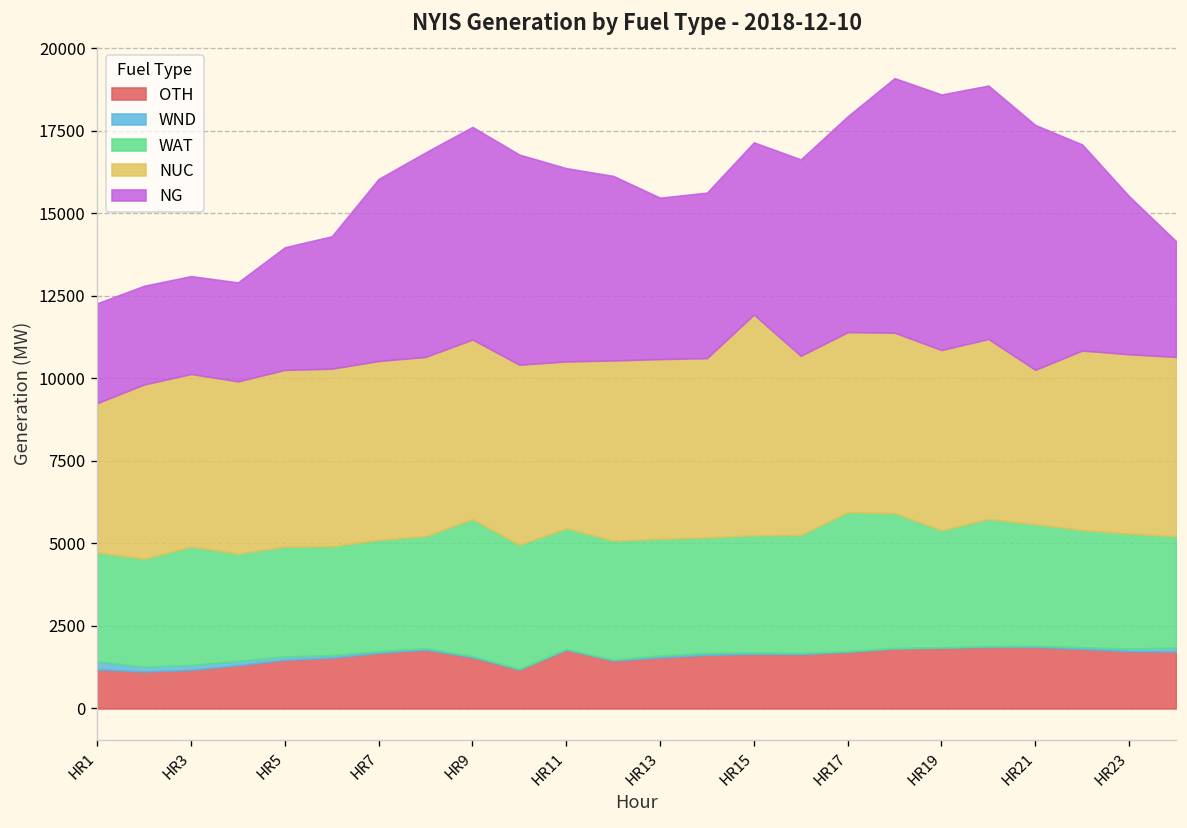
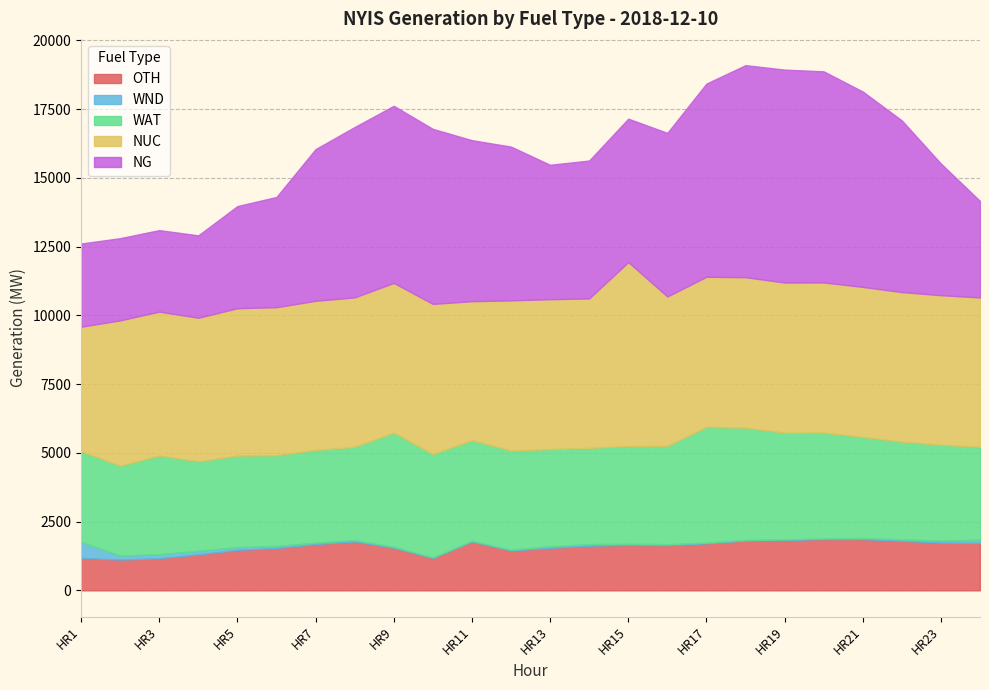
  {
    "OTH": {
      "HR1": 1200,
      "HR3": 1200,
      "HR5": 1500
    },
    "WND": {
-     "HR1": 200,
+     "HR1": 600,
      "HR3": 100,
      "HR5": 100
    },
    "WAT": {
      "HR1": 3300,
      "HR3": 3600,
      "HR5": 3300,
      "HR7": 3400,
      "HR9": 4200,
      "HR11": 3700,
      "HR13": 3500,
      "HR15": 3600,
      "HR17": 4200,
-     "HR19": 3600,
+     "HR19": 3900,
      "HR21": 3700,
      "HR23": 3500
    },
    "NUC": {
      "HR1": 4500,
      "HR3": 5200,
      "HR5": 5400,
      "HR7": 5400,
      "HR9": 5400,
      "HR11": 5100,
      "HR13": 5500,
      "HR15": 6700,
      "HR17": 5500,
      "HR19": 5500,
-     "HR21": 4700,
+     "HR21": 5500,
      "HR23": 5400
    },
    "NG": {
      "HR1": 3000,
      "HR3": 3000,
      "HR5": 3700,
      "HR7": 5500,
      "HR9": 6400,
      "HR11": 5900,
      "HR13": 4900,
      "HR15": 5200,
-     "HR17": 6500,
+     "HR17": 7000,
      "HR19": 7700,
-     "HR21": 7400,
+     "HR21": 7100,
      "HR23": 4800
    }
  }
